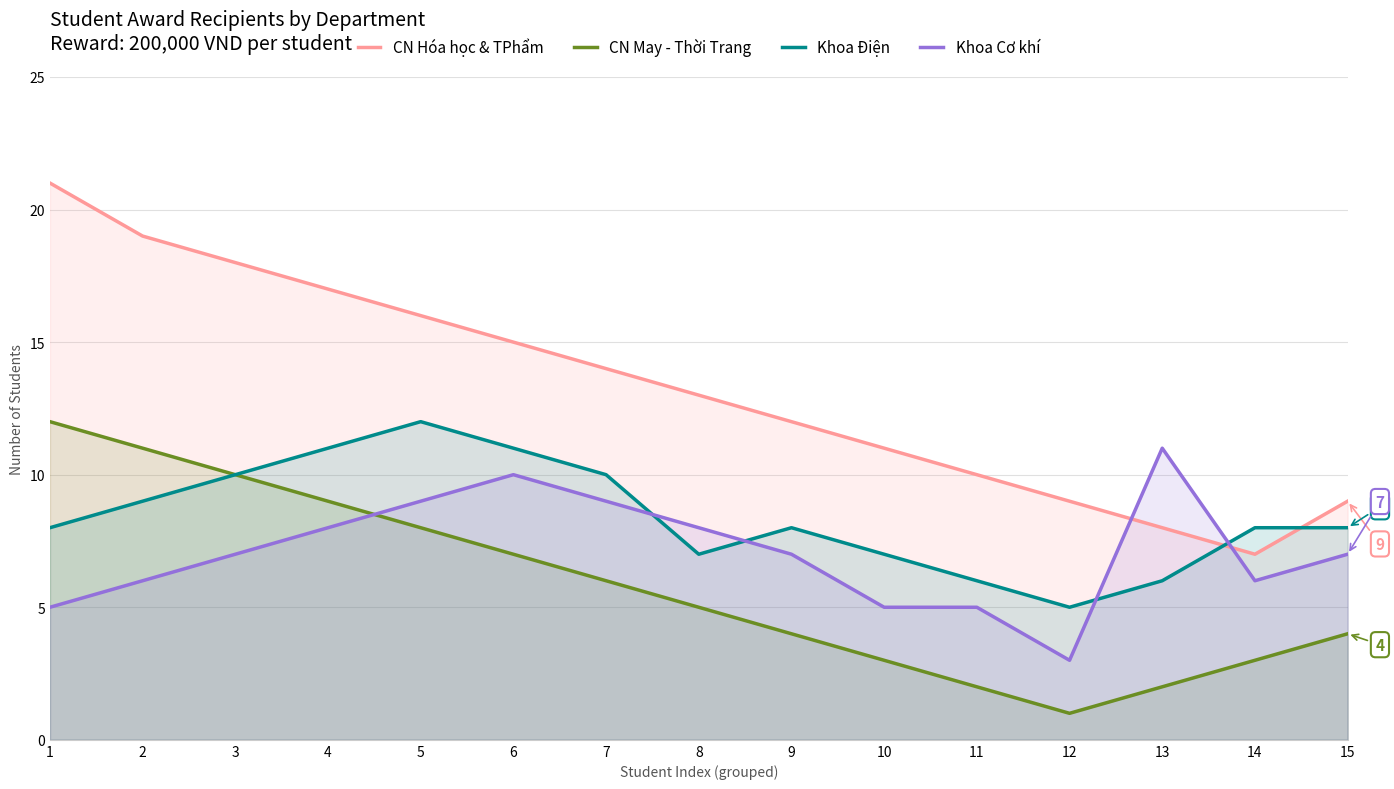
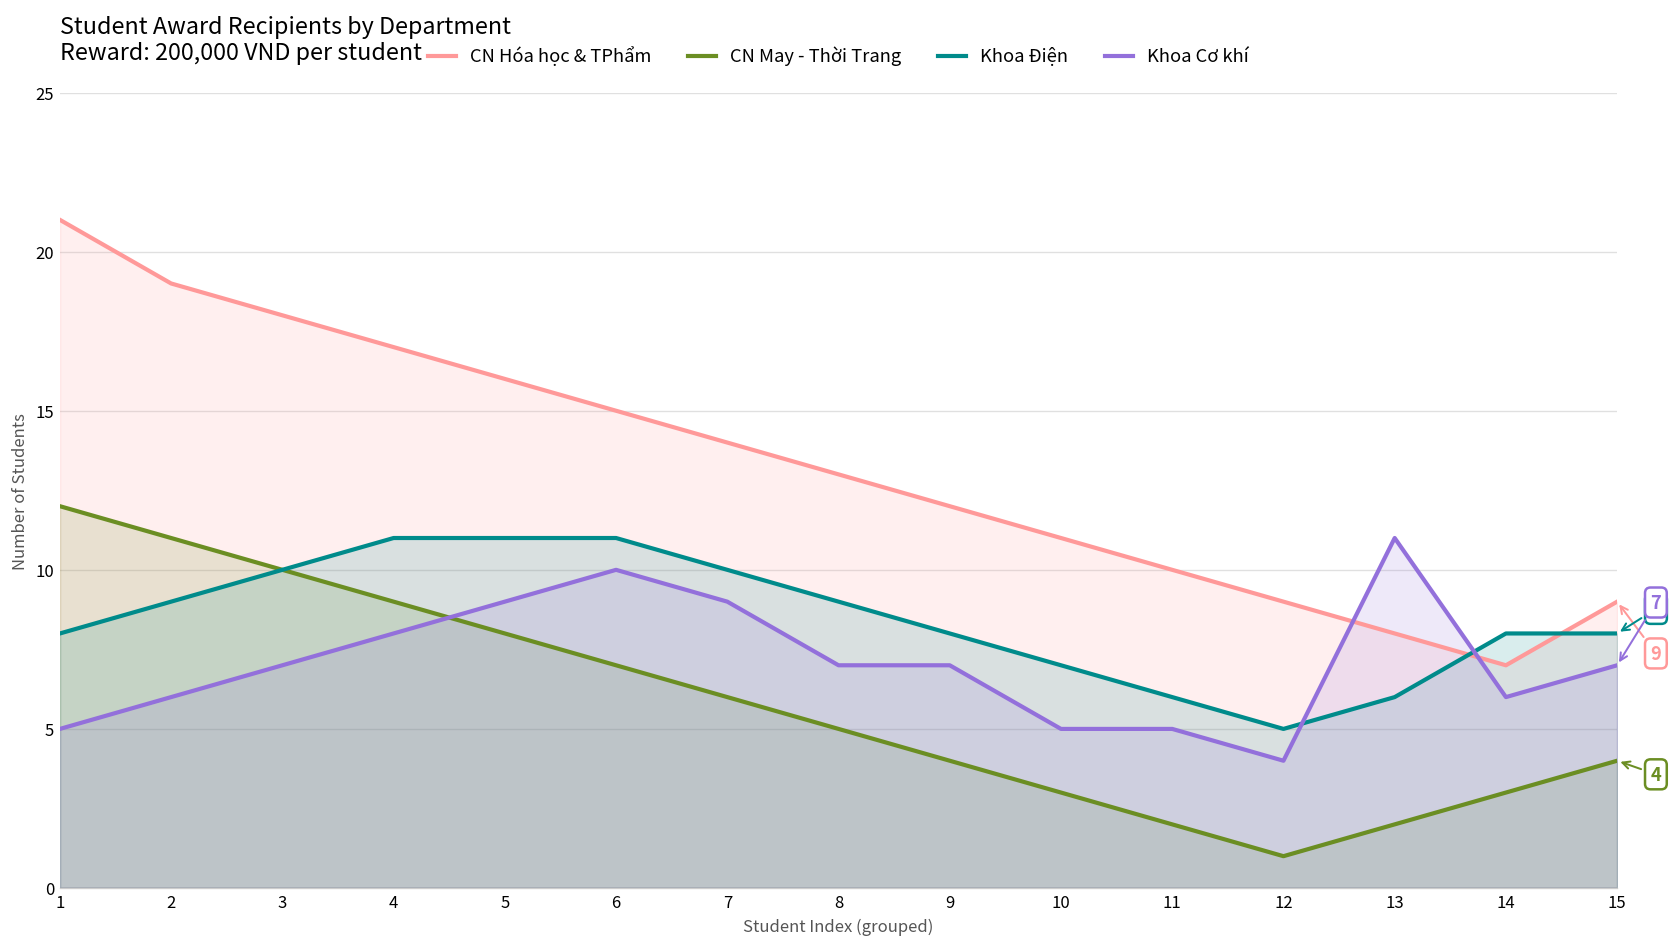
  {
    "CN Hóa học & TPhẩm": {
      "1": 21,
      "2": 19,
      "3": 18,
      "4": 17,
      "5": 16,
      "6": 15,
      "7": 14,
      "8": 13,
      "9": 12,
      "10": 11,
      "11": 10,
      "12": 9,
      "13": 8,
      "14": 7
    },
    "CN May - Thời Trang": {
      "1": 12,
      "2": 11,
      "4": 9,
      "5": 8,
      "6": 7,
      "7": 6,
      "8": 5,
      "9": 4,
      "10": 3,
      "11": 2,
      "12": 1,
      "13": 2,
      "14": 3
    },
    "Khoa Điện": {
      "1": 8,
      "2": 9,
      "4": 11,
-     "5": 12,
+     "5": 11,
      "6": 11,
      "7": 10,
-     "8": 7,
+     "8": 9,
      "9": 8,
      "10": 7,
      "11": 6,
      "12": 5,
      "13": 6,
      "14": 8
    },
    "Khoa Cơ khí": {
      "1": 5,
      "2": 6,
      "3": 7,
      "4": 8,
      "5": 9,
      "6": 10,
      "7": 9,
-     "8": 8,
+     "8": 7,
      "9": 7,
      "10": 5,
      "11": 5,
-     "12": 3,
+     "12": 4,
      "13": 11,
      "14": 6
    }
  }
